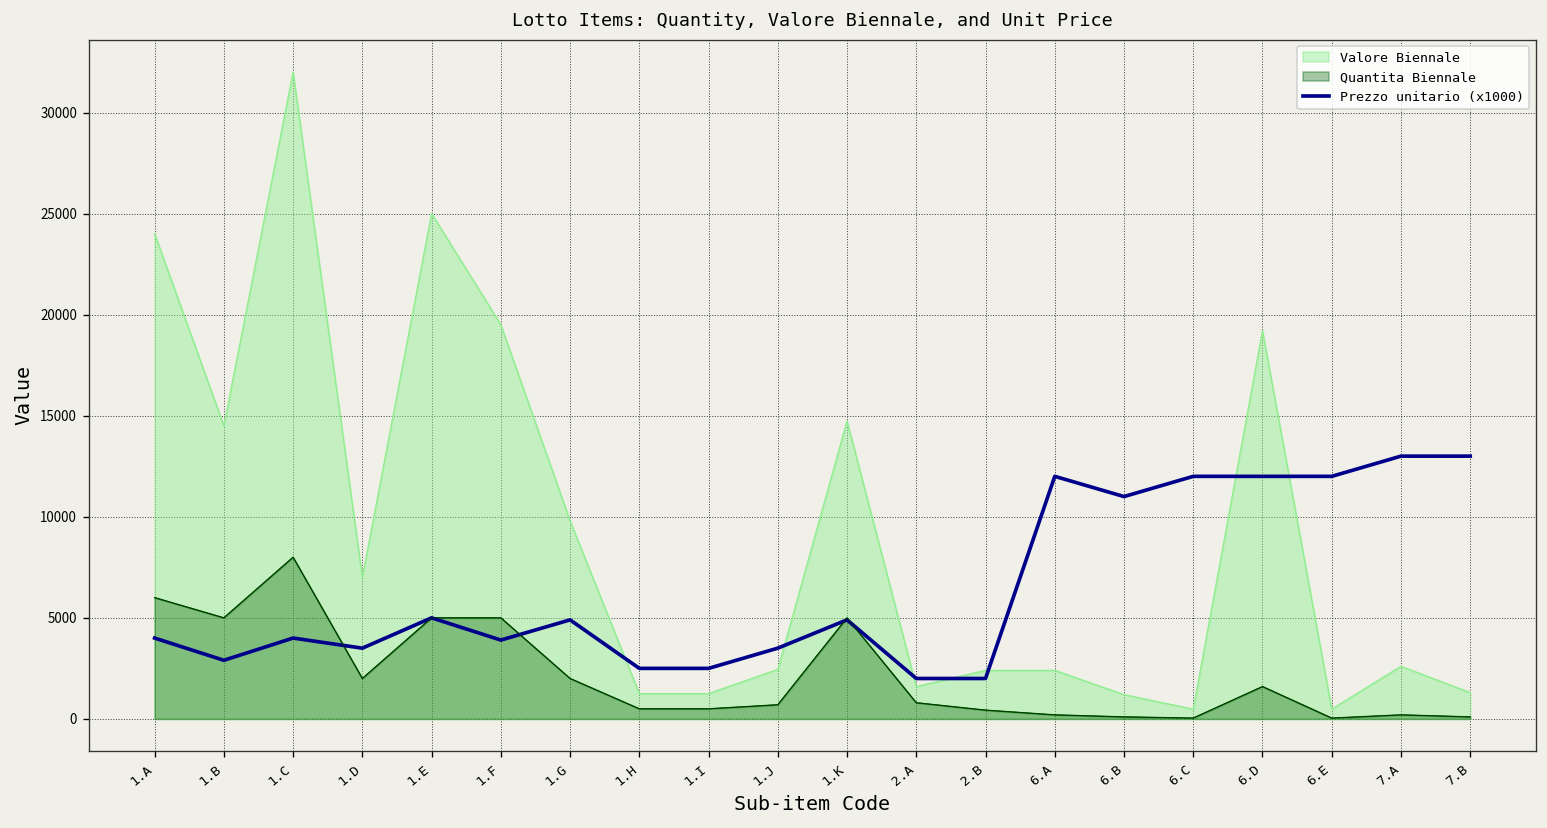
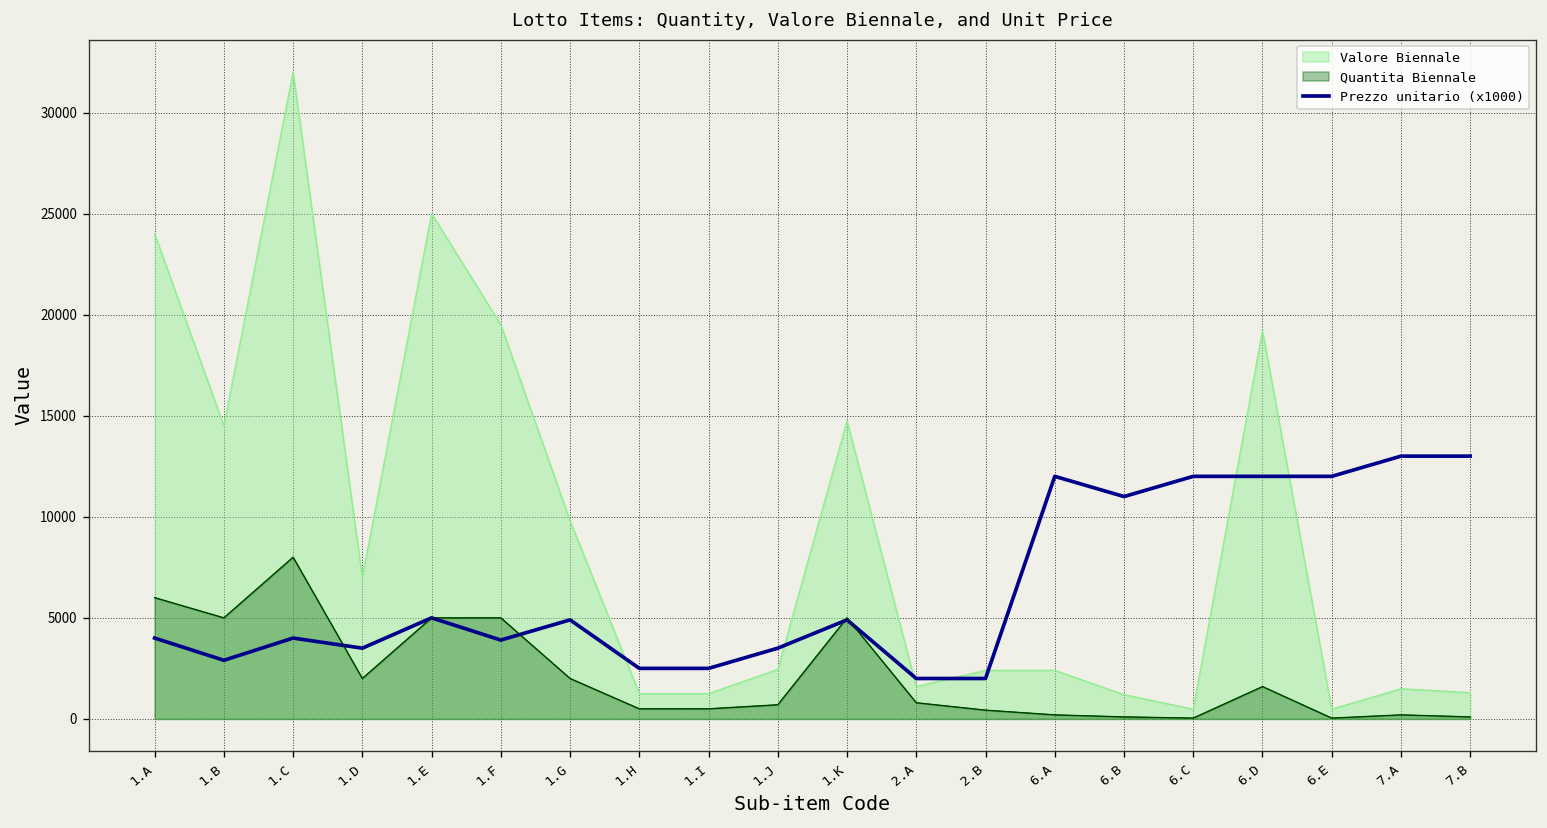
  {
    "Valore Biennale": {
      "1.A": 24000,
      "1.B": 14500,
      "1.C": 32000,
      "1.D": 7000,
      "1.E": 25000,
      "1.F": 19500,
      "1.G": 9800,
      "1.H": 1300,
      "1.I": 1300,
      "1.J": 2500,
      "1.K": 14700,
      "2.A": 1600,
      "2.B": 2400,
      "6.A": 2400,
      "6.B": 1200,
      "6.C": 500,
      "6.D": 19200,
      "6.E": 500,
-     "7.A": 2600,
+     "7.A": 1500,
      "7.B": 1300
    },
    "Quantita Biennale": {
      "1.A": 6000,
      "1.B": 5000,
      "1.C": 8000,
      "1.D": 2000,
      "1.F": 5000,
      "1.G": 2000,
      "1.H": 500,
      "1.I": 500,
      "1.J": 700,
      "2.A": 800,
      "2.B": 400,
      "6.A": 200,
      "6.B": 100,
      "6.C": 0,
      "6.D": 1600,
      "6.E": 0,
      "7.A": 200,
      "7.B": 100
    },
    "Prezzo unitario (x1000)": {
      "1.A": 4000,
      "1.B": 2900,
      "1.C": 4000,
      "1.D": 3500,
      "1.F": 3900,
      "1.G": 4900,
      "1.H": 2500,
      "1.I": 2500,
      "1.J": 3500,
      "2.A": 2000,
      "2.B": 2000,
      "6.A": 12000,
      "6.B": 11000,
      "6.C": 12000,
      "6.D": 12000,
      "6.E": 12000,
      "7.A": 13000,
      "7.B": 13000
    }
  }
